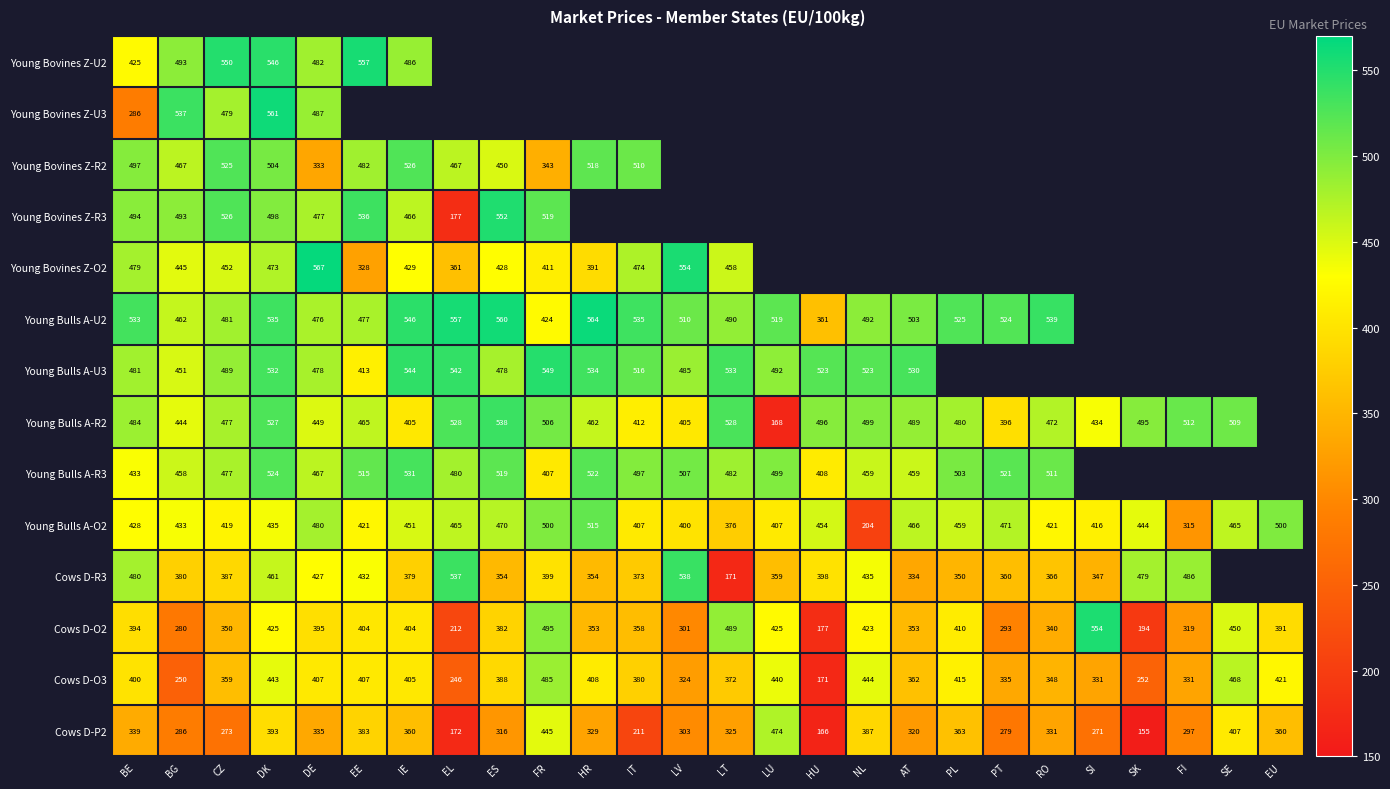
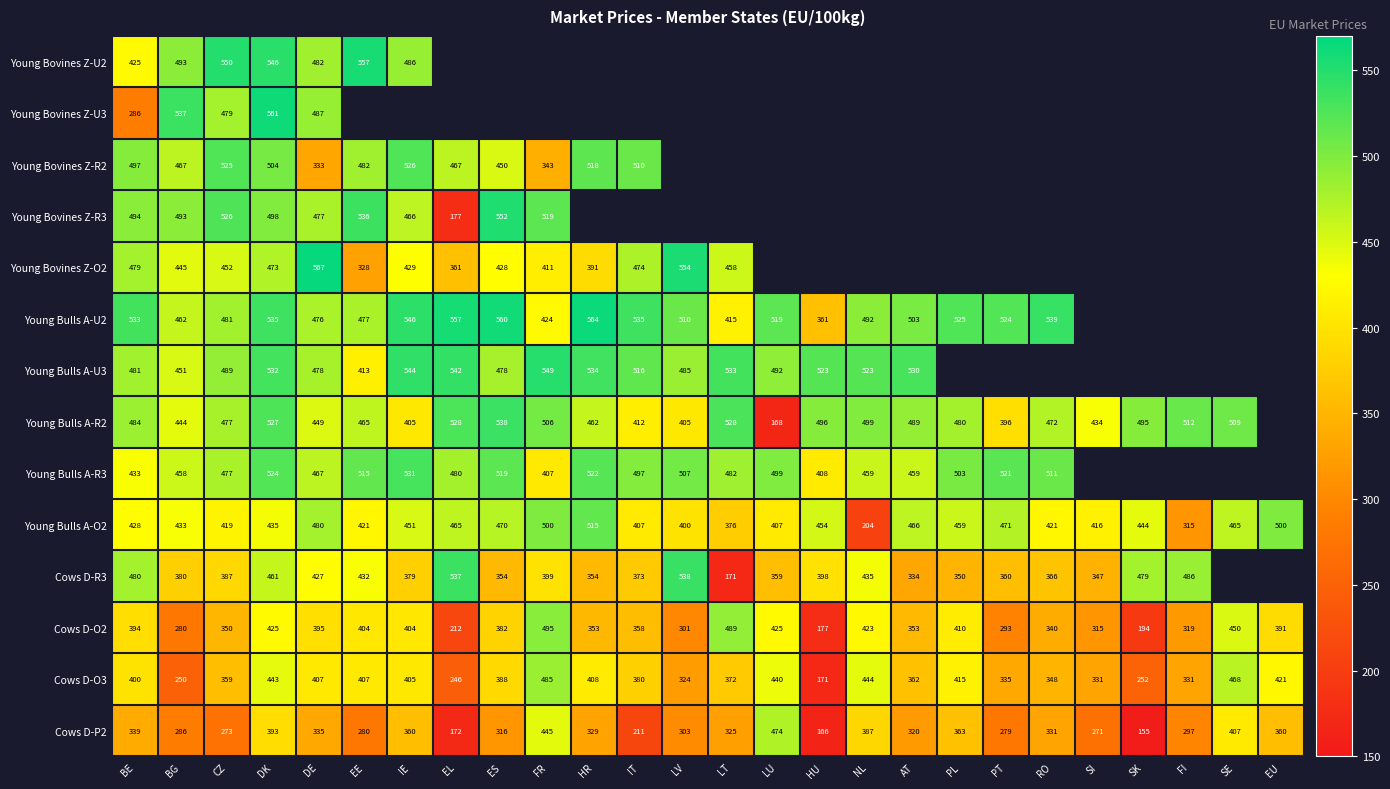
  {
    "Young Bulls A-U2": {
      "BE": 533,
      "BG": 462,
      "CZ": 481,
      "DK": 535,
      "DE": 476,
      "EE": 477,
      "IE": 546,
      "EL": 557,
      "ES": 560,
      "FR": 424,
      "HR": 564,
      "IT": 535,
      "LV": 510,
-     "LT": 490,
+     "LT": 415,
      "LU": 519,
      "HU": 361,
      "NL": 492,
      "AT": 503,
      "PL": 525,
      "PT": 524,
      "RO": 539
    },
    "Cows D-O2": {
      "BE": 394,
      "BG": 280,
      "CZ": 350,
      "DK": 425,
      "DE": 395,
      "EE": 404,
      "IE": 404,
      "EL": 212,
      "ES": 382,
      "FR": 495,
      "HR": 353,
      "IT": 358,
      "LV": 301,
      "LT": 489,
      "LU": 425,
      "HU": 177,
      "NL": 423,
      "AT": 353,
      "PL": 410,
      "PT": 293,
      "RO": 340,
-     "SI": 554,
+     "SI": 315,
      "SK": 194,
      "FI": 319,
      "SE": 450,
      "EU": 391
    },
    "Cows D-P2": {
      "BE": 339,
      "BG": 286,
      "CZ": 273,
      "DK": 393,
      "DE": 335,
-     "EE": 383,
+     "EE": 280,
      "IE": 360,
      "EL": 172,
      "ES": 316,
      "FR": 445,
      "HR": 329,
      "IT": 211,
      "LV": 303,
      "LT": 325,
      "LU": 474,
      "HU": 166,
      "NL": 387,
      "AT": 320,
      "PL": 363,
      "PT": 279,
      "RO": 331,
      "SI": 271,
      "SK": 155,
      "FI": 297,
      "SE": 407,
      "EU": 360
    }
  }
